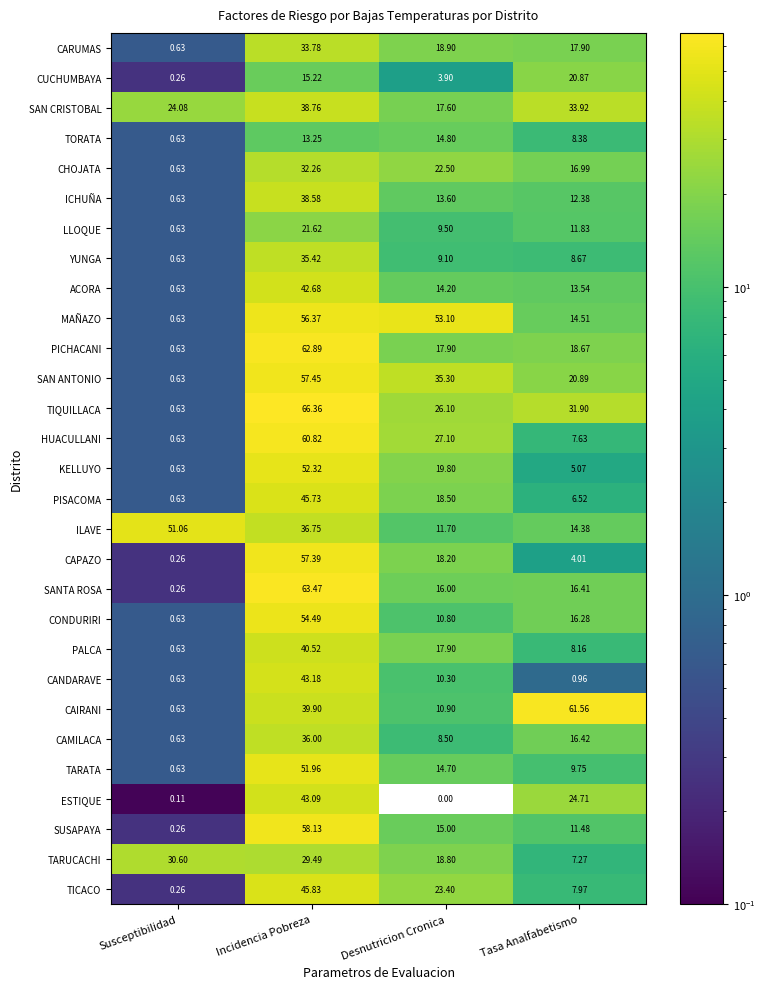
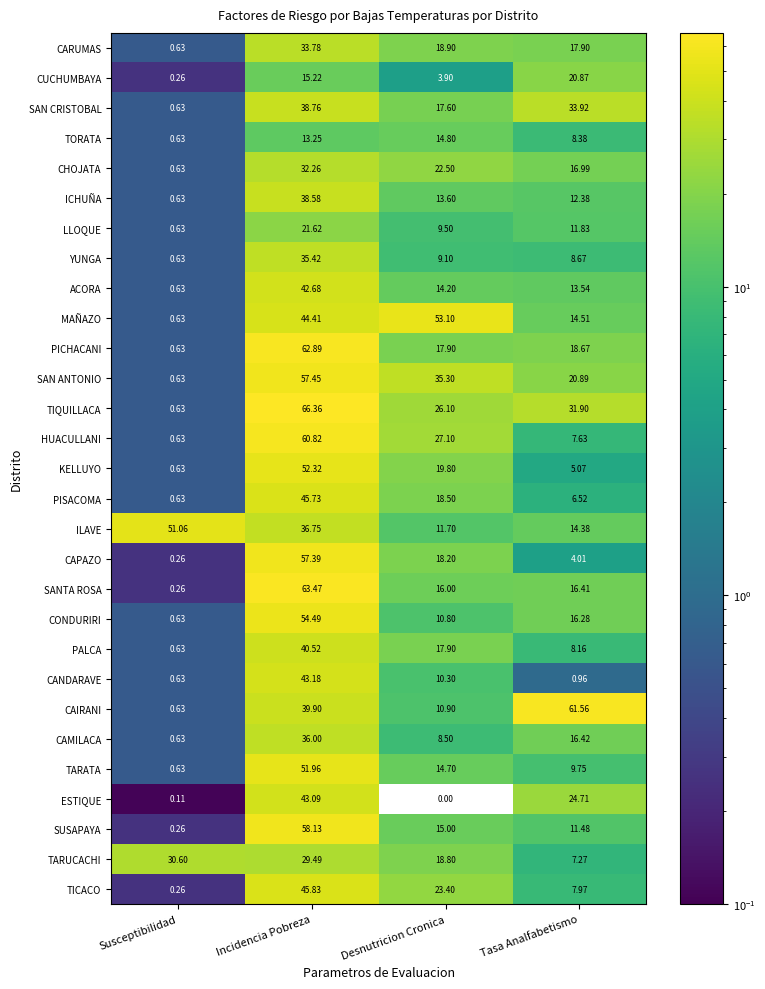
  {
    "CARUMAS": {
      "Susceptibilidad": 0.63,
      "Incidencia Pobreza": 33.78,
      "Desnutricion Cronica": 18.90,
      "Tasa Analfabetismo": 17.90
    },
    "CUCHUMBAYA": {
      "Susceptibilidad": 0.26,
      "Incidencia Pobreza": 15.22,
      "Desnutricion Cronica": 3.90,
      "Tasa Analfabetismo": 20.87
    },
    "SAN CRISTOBAL": {
-     "Susceptibilidad": 24.08,
+     "Susceptibilidad": 0.63,
      "Incidencia Pobreza": 38.76,
      "Desnutricion Cronica": 17.60,
      "Tasa Analfabetismo": 33.92
    },
    "TORATA": {
      "Susceptibilidad": 0.63,
      "Incidencia Pobreza": 13.25,
      "Desnutricion Cronica": 14.80,
      "Tasa Analfabetismo": 8.38
    },
    "CHOJATA": {
      "Susceptibilidad": 0.63,
      "Incidencia Pobreza": 32.26,
      "Desnutricion Cronica": 22.50,
      "Tasa Analfabetismo": 16.99
    },
    "ICHUÑA": {
      "Susceptibilidad": 0.63,
      "Incidencia Pobreza": 38.58,
      "Desnutricion Cronica": 13.60,
      "Tasa Analfabetismo": 12.38
    },
    "LLOQUE": {
      "Susceptibilidad": 0.63,
      "Incidencia Pobreza": 21.62,
      "Desnutricion Cronica": 9.50,
      "Tasa Analfabetismo": 11.83
    },
    "YUNGA": {
      "Susceptibilidad": 0.63,
      "Incidencia Pobreza": 35.42,
      "Desnutricion Cronica": 9.10,
      "Tasa Analfabetismo": 8.67
    },
    "ACORA": {
      "Susceptibilidad": 0.63,
      "Incidencia Pobreza": 42.68,
      "Desnutricion Cronica": 14.20,
      "Tasa Analfabetismo": 13.54
    },
    "MAÑAZO": {
      "Susceptibilidad": 0.63,
-     "Incidencia Pobreza": 56.37,
+     "Incidencia Pobreza": 44.41,
      "Desnutricion Cronica": 53.10,
      "Tasa Analfabetismo": 14.51
    },
    "PICHACANI": {
      "Susceptibilidad": 0.63,
      "Incidencia Pobreza": 62.89,
      "Desnutricion Cronica": 17.90,
      "Tasa Analfabetismo": 18.67
    },
    "SAN ANTONIO": {
      "Susceptibilidad": 0.63,
      "Incidencia Pobreza": 57.45,
      "Desnutricion Cronica": 35.30,
      "Tasa Analfabetismo": 20.89
    },
    "TIQUILLACA": {
      "Susceptibilidad": 0.63,
      "Incidencia Pobreza": 66.36,
      "Desnutricion Cronica": 26.10,
      "Tasa Analfabetismo": 31.90
    },
    "HUACULLANI": {
      "Susceptibilidad": 0.63,
      "Incidencia Pobreza": 60.82,
      "Desnutricion Cronica": 27.10,
      "Tasa Analfabetismo": 7.63
    },
    "KELLUYO": {
      "Susceptibilidad": 0.63,
      "Incidencia Pobreza": 52.32,
      "Desnutricion Cronica": 19.80,
      "Tasa Analfabetismo": 5.07
    },
    "PISACOMA": {
      "Susceptibilidad": 0.63,
      "Incidencia Pobreza": 45.73,
      "Desnutricion Cronica": 18.50,
      "Tasa Analfabetismo": 6.52
    },
    "ILAVE": {
      "Susceptibilidad": 51.06,
      "Incidencia Pobreza": 36.75,
      "Desnutricion Cronica": 11.70,
      "Tasa Analfabetismo": 14.38
    },
    "CAPAZO": {
      "Susceptibilidad": 0.26,
      "Incidencia Pobreza": 57.39,
      "Desnutricion Cronica": 18.20,
      "Tasa Analfabetismo": 4.01
    },
    "SANTA ROSA": {
      "Susceptibilidad": 0.26,
      "Incidencia Pobreza": 63.47,
      "Desnutricion Cronica": 16.00,
      "Tasa Analfabetismo": 16.41
    },
    "CONDURIRI": {
      "Susceptibilidad": 0.63,
      "Incidencia Pobreza": 54.49,
      "Desnutricion Cronica": 10.80,
      "Tasa Analfabetismo": 16.28
    },
    "PALCA": {
      "Susceptibilidad": 0.63,
      "Incidencia Pobreza": 40.52,
      "Desnutricion Cronica": 17.90,
      "Tasa Analfabetismo": 8.16
    },
    "CANDARAVE": {
      "Susceptibilidad": 0.63,
      "Incidencia Pobreza": 43.18,
      "Desnutricion Cronica": 10.30,
      "Tasa Analfabetismo": 0.96
    },
    "CAIRANI": {
      "Susceptibilidad": 0.63,
      "Incidencia Pobreza": 39.90,
      "Desnutricion Cronica": 10.90,
      "Tasa Analfabetismo": 61.56
    },
    "CAMILACA": {
      "Susceptibilidad": 0.63,
      "Incidencia Pobreza": 36.00,
      "Desnutricion Cronica": 8.50,
      "Tasa Analfabetismo": 16.42
    },
    "TARATA": {
      "Susceptibilidad": 0.63,
      "Incidencia Pobreza": 51.96,
      "Desnutricion Cronica": 14.70,
      "Tasa Analfabetismo": 9.75
    },
    "ESTIQUE": {
      "Susceptibilidad": 0.11,
      "Incidencia Pobreza": 43.09,
      "Desnutricion Cronica": 0.00,
      "Tasa Analfabetismo": 24.71
    },
    "SUSAPAYA": {
      "Susceptibilidad": 0.26,
      "Incidencia Pobreza": 58.13,
      "Desnutricion Cronica": 15.00,
      "Tasa Analfabetismo": 11.48
    },
    "TARUCACHI": {
      "Susceptibilidad": 30.60,
      "Incidencia Pobreza": 29.49,
      "Desnutricion Cronica": 18.80,
      "Tasa Analfabetismo": 7.27
    },
    "TICACO": {
      "Susceptibilidad": 0.26,
      "Incidencia Pobreza": 45.83,
      "Desnutricion Cronica": 23.40,
      "Tasa Analfabetismo": 7.97
    }
  }
